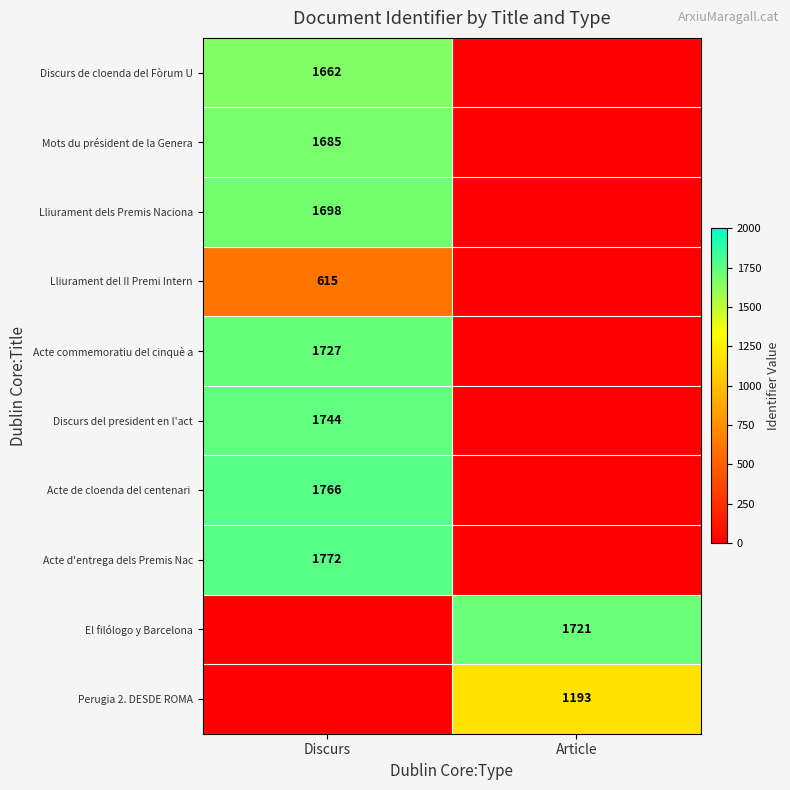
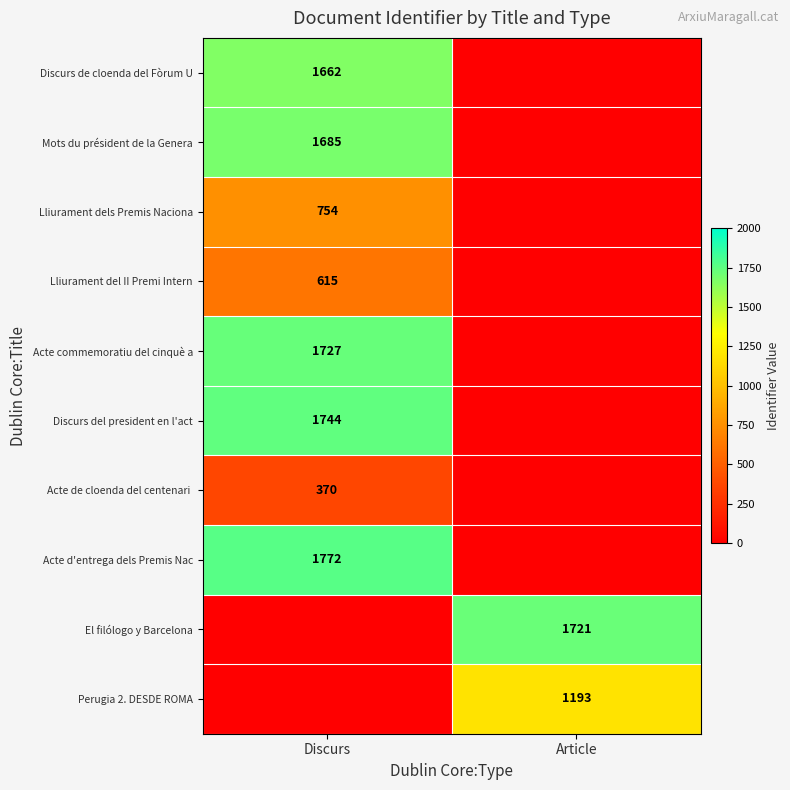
  {
    "Discurs de cloenda del Fòrum U": {
      "Discurs": 1662
    },
    "Mots du président de la Genera": {
      "Discurs": 1685
    },
    "Lliurament dels Premis Naciona": {
-     "Discurs": 1698
+     "Discurs": 754
    },
    "Lliurament del II Premi Intern": {
      "Discurs": 615
    },
    "Acte commemoratiu del cinquè a": {
      "Discurs": 1727
    },
    "Discurs del president en l'act": {
      "Discurs": 1744
    },
    "Acte de cloenda del centenari": {
-     "Discurs": 1766
+     "Discurs": 370
    },
    "Acte d'entrega dels Premis Nac": {
      "Discurs": 1772
    },
    "El filólogo y Barcelona": {
      "Article": 1721
    },
    "Perugia 2. DESDE ROMA": {
      "Article": 1193
    }
  }
